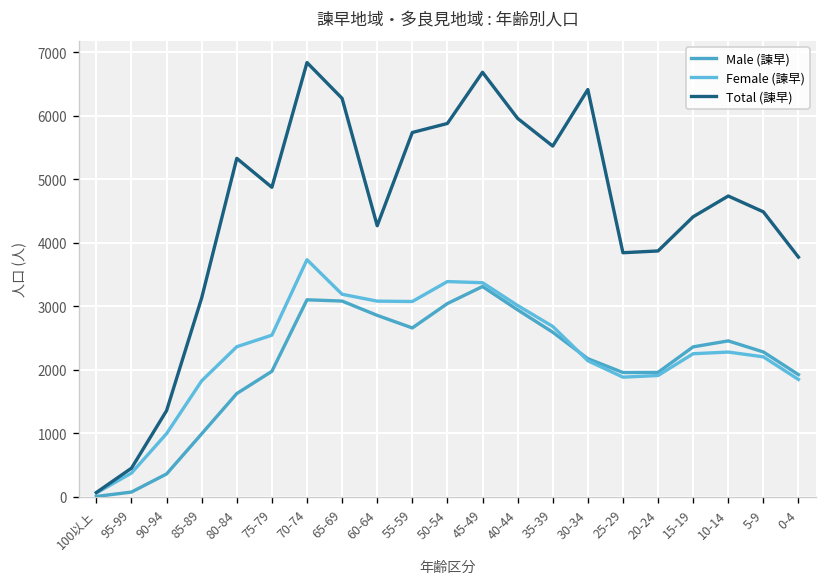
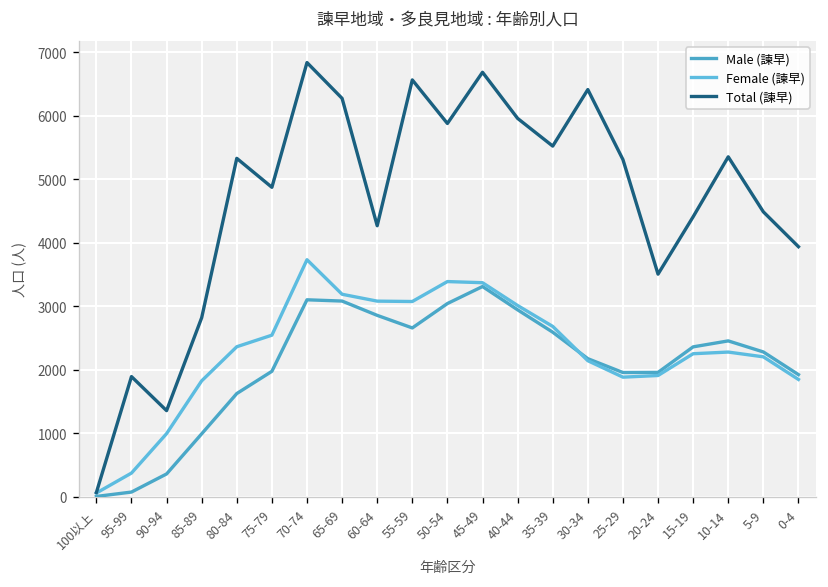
  {
    "Total (諫早)": {
-     "95-99": 500,
+     "95-99": 1900,
      "90-94": 1400,
-     "85-89": 3100,
+     "85-89": 2800,
      "80-84": 5300,
      "75-79": 4900,
      "70-74": 6800,
      "65-69": 6300,
      "60-64": 4300,
-     "55-59": 5700,
+     "55-59": 6600,
      "50-54": 5900,
      "45-49": 6700,
      "40-44": 6000,
      "35-39": 5500,
      "30-34": 6400,
-     "25-29": 3800,
-     "20-24": 3900,
+     "25-29": 5300,
+     "20-24": 3500,
      "15-19": 4400,
-     "10-14": 4700,
+     "10-14": 5400,
      "5-9": 4500,
-     "0-4": 3800
+     "0-4": 3900
    }
  }
